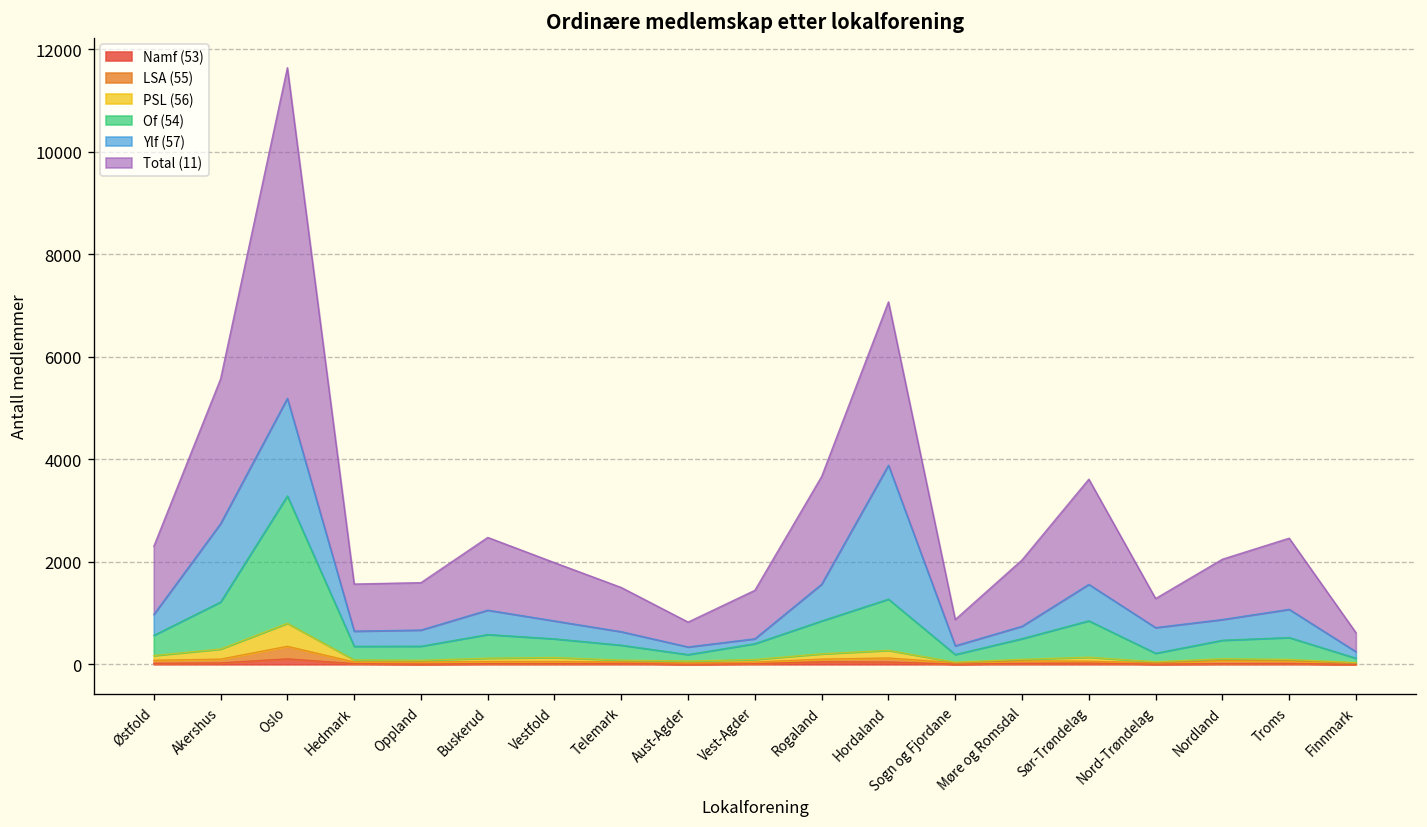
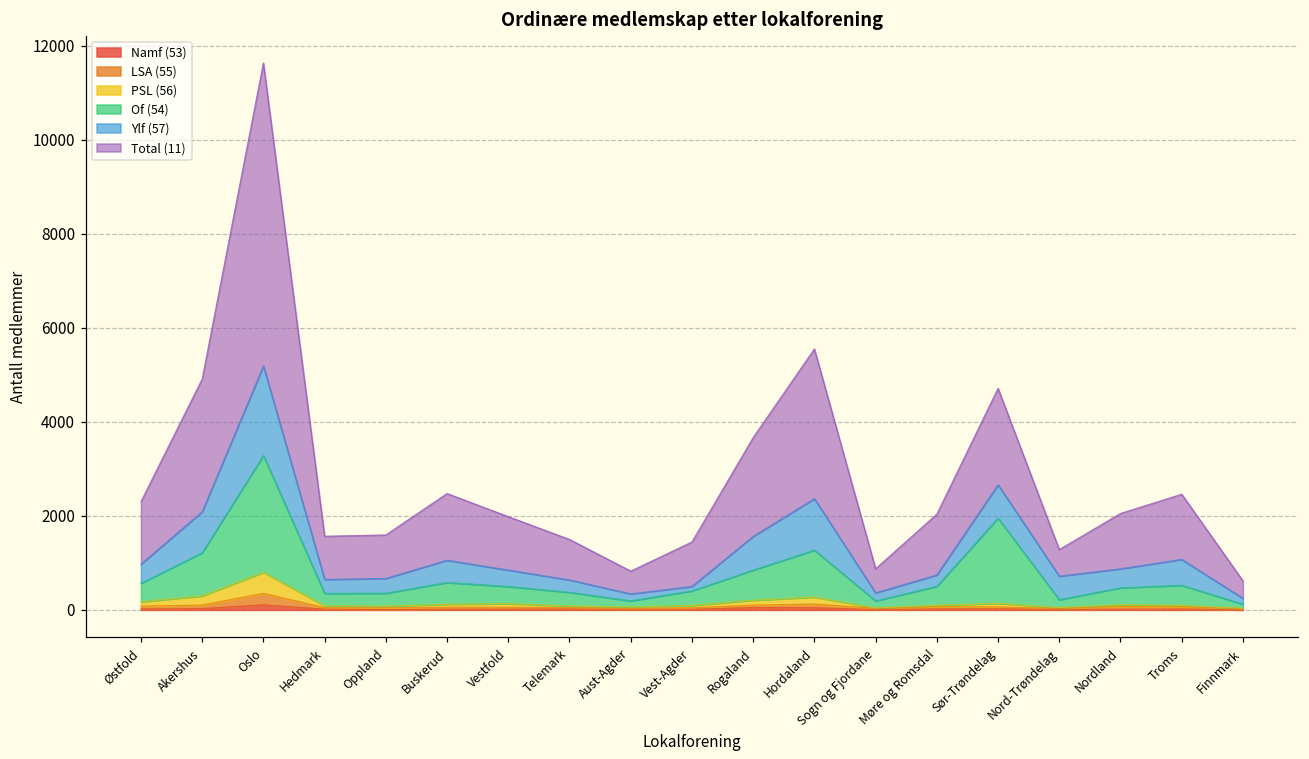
  {
    "PSL (56)": {
      "Østfold": 100,
      "Akershus": 200,
      "Oslo": 400,
      "Buskerud": 100,
      "Vestfold": 100,
      "Rogaland": 100,
      "Hordaland": 100,
      "Sør-Trøndelag": 100
    },
    "Of (54)": {
      "Østfold": 400,
      "Akershus": 900,
      "Oslo": 2500,
      "Hedmark": 300,
      "Oppland": 300,
      "Buskerud": 500,
      "Vestfold": 400,
      "Telemark": 300,
      "Aust-Agder": 100,
      "Vest-Agder": 300,
      "Rogaland": 600,
      "Hordaland": 1000,
      "Sogn og Fjordane": 200,
      "Møre og Romsdal": 400,
-     "Sør-Trøndelag": 700,
+     "Sør-Trøndelag": 1800,
      "Nord-Trøndelag": 200,
      "Nordland": 400,
      "Troms": 400,
      "Finnmark": 100
    },
    "Ylf (57)": {
      "Østfold": 400,
-     "Akershus": 1500,
+     "Akershus": 900,
      "Oslo": 1900,
      "Hedmark": 300,
      "Oppland": 300,
      "Buskerud": 500,
      "Vestfold": 300,
      "Telemark": 300,
      "Aust-Agder": 100,
      "Vest-Agder": 100,
      "Rogaland": 700,
-     "Hordaland": 2600,
+     "Hordaland": 1100,
      "Sogn og Fjordane": 200,
      "Møre og Romsdal": 200,
      "Sør-Trøndelag": 700,
      "Nord-Trøndelag": 500,
      "Nordland": 400,
      "Troms": 600,
      "Finnmark": 100
    },
    "Total (11)": {
      "Østfold": 1300,
      "Akershus": 2800,
      "Oslo": 6400,
      "Hedmark": 900,
      "Oppland": 900,
      "Buskerud": 1400,
      "Vestfold": 1100,
      "Telemark": 900,
      "Aust-Agder": 500,
      "Vest-Agder": 900,
      "Rogaland": 2100,
      "Hordaland": 3200,
      "Sogn og Fjordane": 500,
      "Møre og Romsdal": 1300,
      "Sør-Trøndelag": 2100,
      "Nord-Trøndelag": 600,
      "Nordland": 1200,
      "Troms": 1400,
      "Finnmark": 400
    }
  }
